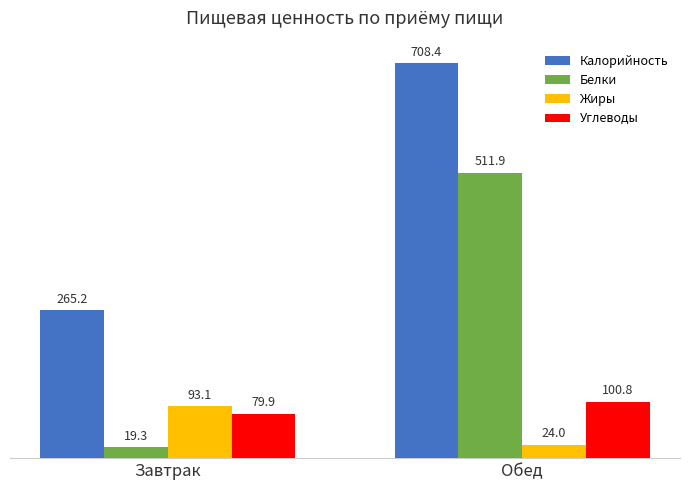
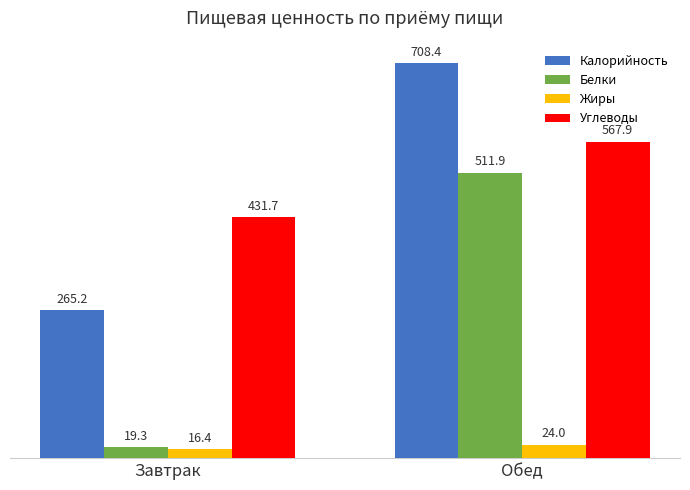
  {
    "Калорийность": {
      "Завтрак": 265.2,
      "Обед": 708.4
    },
    "Белки": {
      "Завтрак": 19.3,
      "Обед": 511.9
    },
    "Жиры": {
-     "Завтрак": 93.1,
+     "Завтрак": 16.4,
      "Обед": 24.0
    },
    "Углеводы": {
-     "Завтрак": 79.9,
-     "Обед": 100.8
+     "Завтрак": 431.7,
+     "Обед": 567.9
    }
  }
